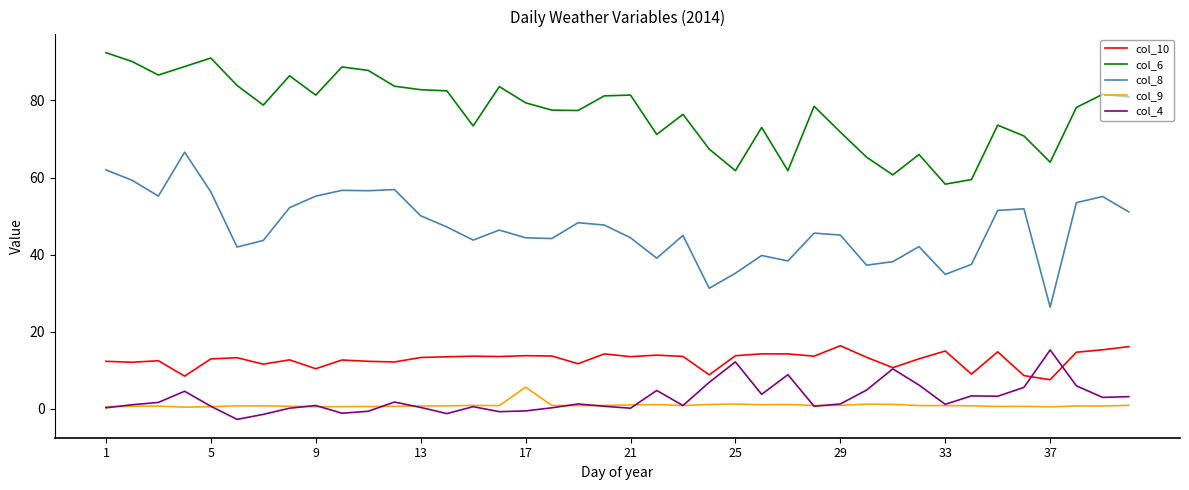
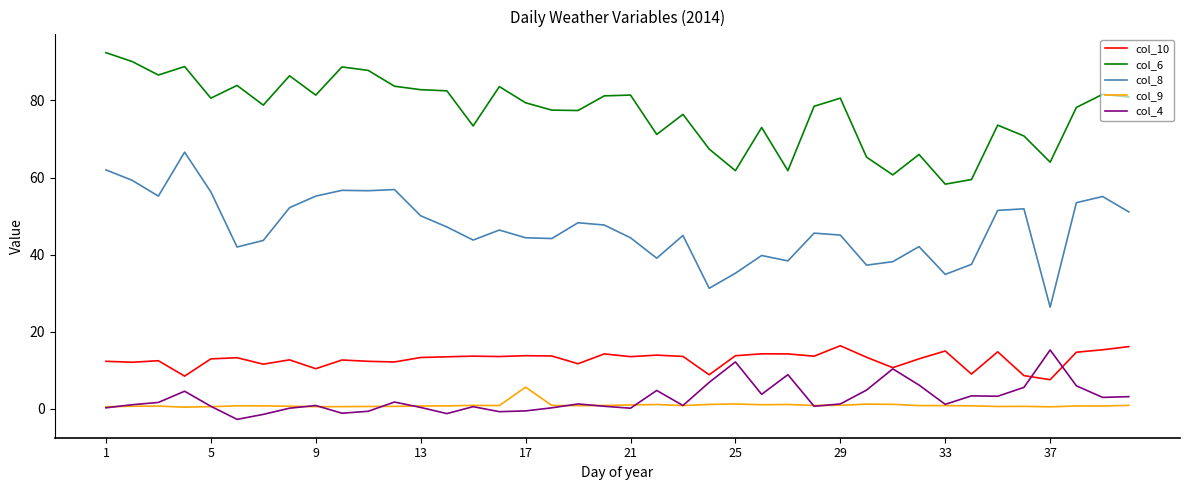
  {
    "col_10": {
      "1": 12,
      "5": 13,
      "9": 10,
      "13": 13,
      "17": 14,
      "21": 14,
      "25": 14,
      "29": 16,
      "33": 15,
      "37": 8
    },
    "col_6": {
      "1": 92,
-     "5": 91,
+     "5": 81,
      "9": 81,
      "13": 83,
      "17": 79,
      "21": 81,
      "25": 62,
-     "29": 72,
+     "29": 81,
      "33": 58,
      "37": 64
    },
    "col_8": {
      "1": 62,
      "5": 56,
      "9": 55,
      "13": 50,
      "17": 44,
      "21": 44,
      "25": 35,
      "29": 45,
      "33": 35,
      "37": 26
    },
    "col_9": {
      "17": 6,
      "21": 1,
      "25": 1,
      "37": 1
    },
    "col_4": {
      "17": -1,
      "21": 0,
      "25": 12,
      "37": 15
    }
  }
